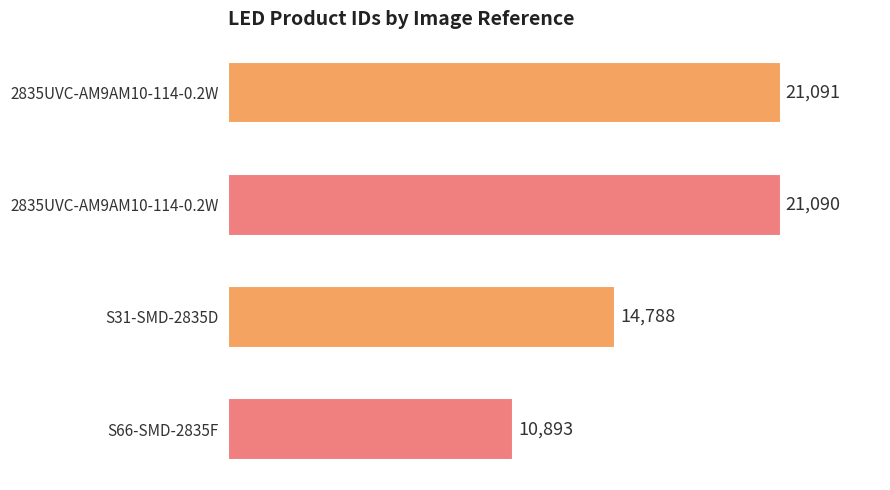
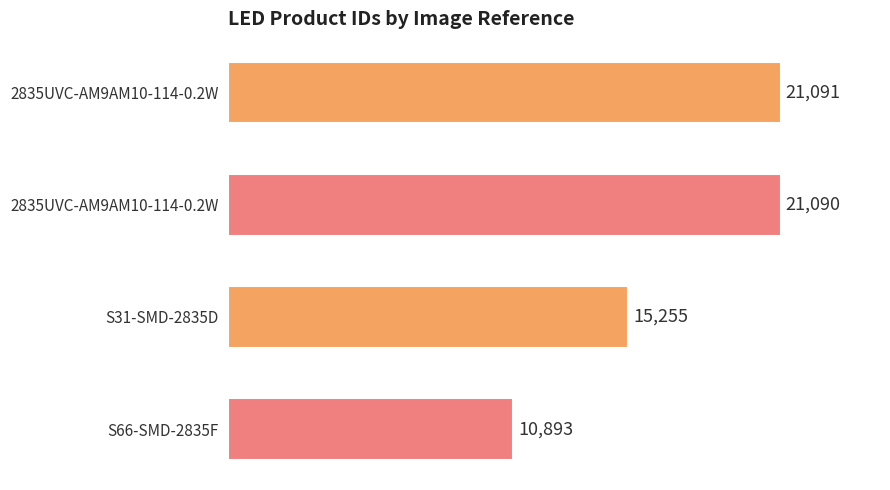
  {
-   "S31-SMD-2835D": "14,788",
+   "S31-SMD-2835D": "15,255",
    "S66-SMD-2835F": "10,893"
  }
